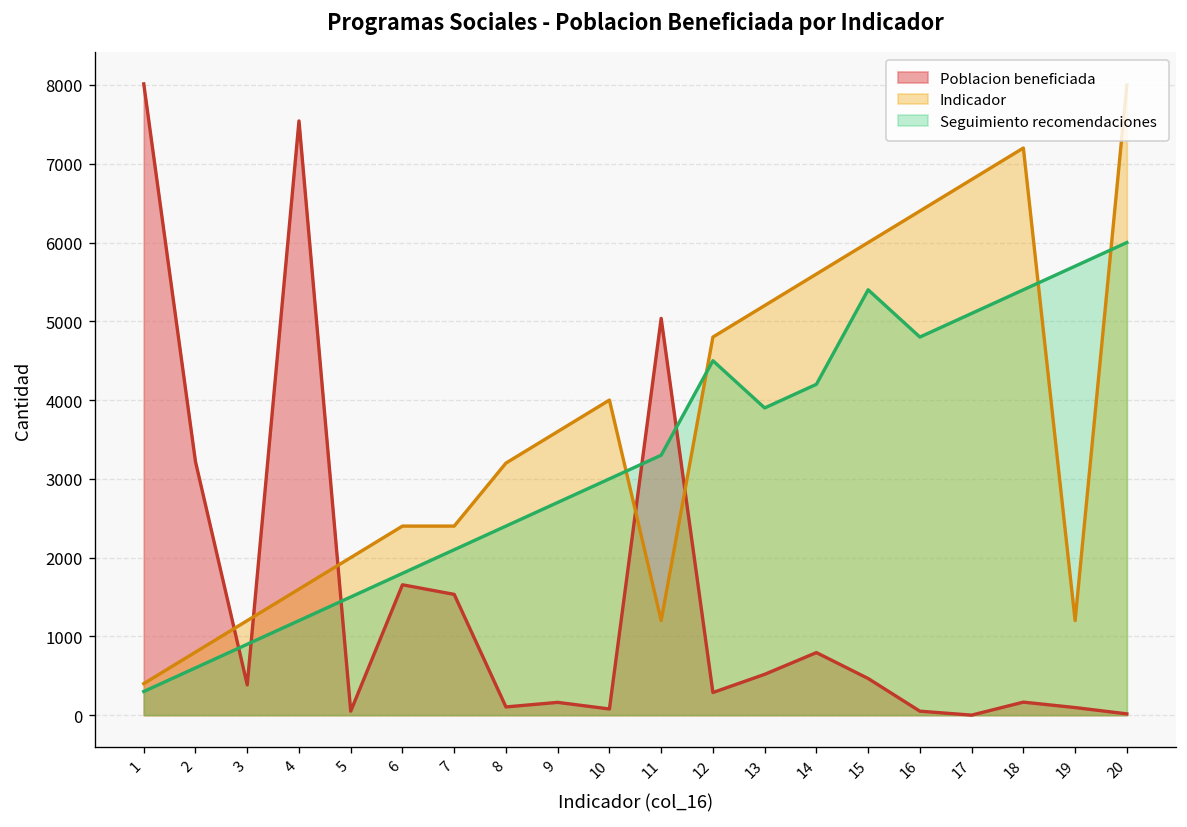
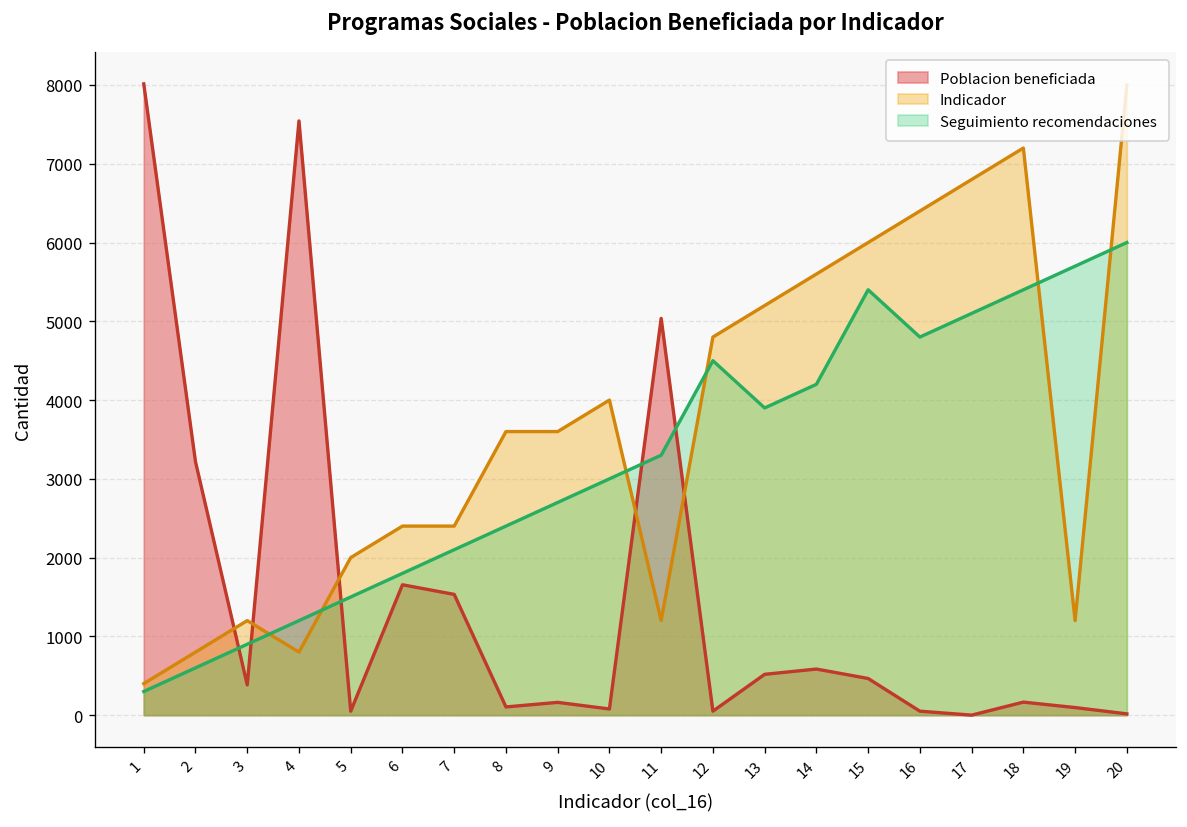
  {
    "Poblacion beneficiada": {
      "1": 8000,
      "2": 3200,
      "3": 400,
      "4": 7500,
      "5": 100,
      "6": 1700,
      "7": 1500,
      "8": 100,
      "9": 200,
      "10": 100,
      "11": 5000,
-     "12": 300,
+     "12": 100,
      "13": 500,
-     "14": 800,
+     "14": 600,
      "15": 500,
      "16": 100,
      "17": 0,
      "18": 200,
      "19": 100,
      "20": 0
    },
    "Indicador": {
      "1": 400,
      "2": 800,
      "3": 1200,
-     "4": 1600,
+     "4": 800,
      "5": 2000,
      "6": 2400,
      "7": 2400,
-     "8": 3200,
+     "8": 3600,
      "9": 3600,
      "10": 4000,
      "11": 1200,
      "12": 4800,
      "13": 5200,
      "14": 5600,
      "15": 6000,
      "16": 6400,
      "17": 6800,
      "18": 7200,
      "19": 1200
    },
    "Seguimiento recomendaciones": {
      "1": 300,
      "2": 600,
      "3": 900,
      "4": 1200,
      "5": 1500,
      "6": 1800,
      "7": 2100,
      "8": 2400,
      "9": 2700,
      "10": 3000,
      "11": 3300,
      "12": 4500,
      "13": 3900,
      "14": 4200,
      "15": 5400,
      "16": 4800,
      "17": 5100,
      "18": 5400,
      "19": 5700,
      "20": 6000
    }
  }
